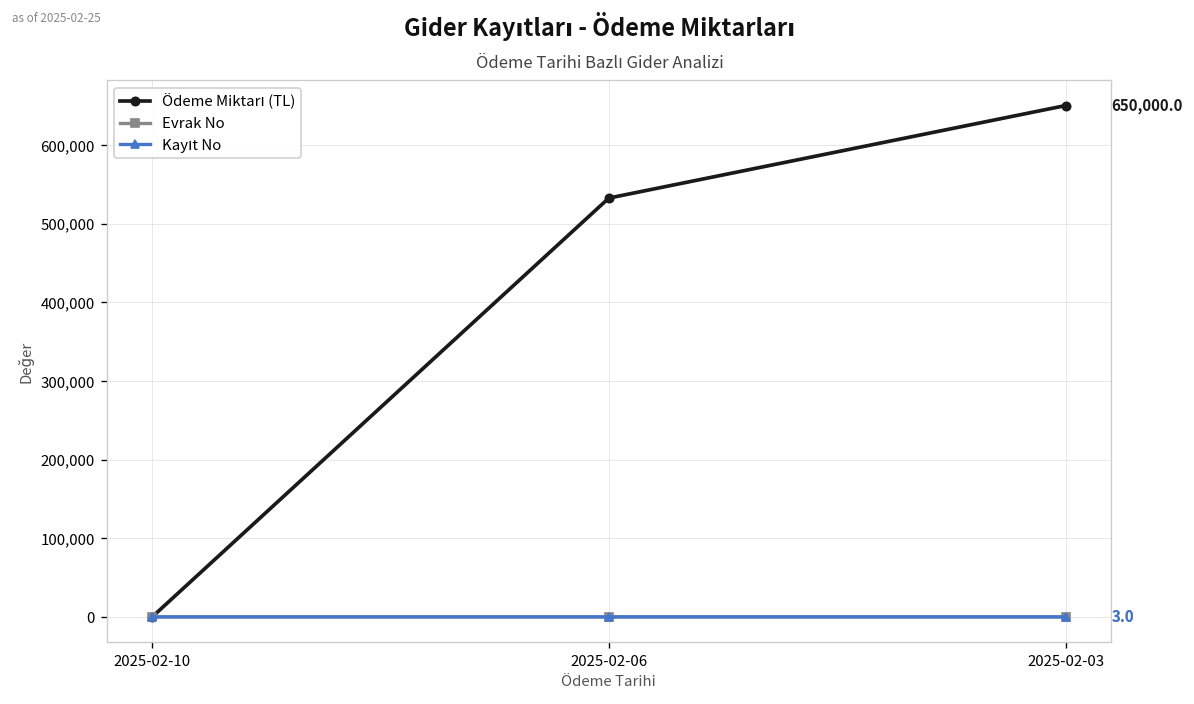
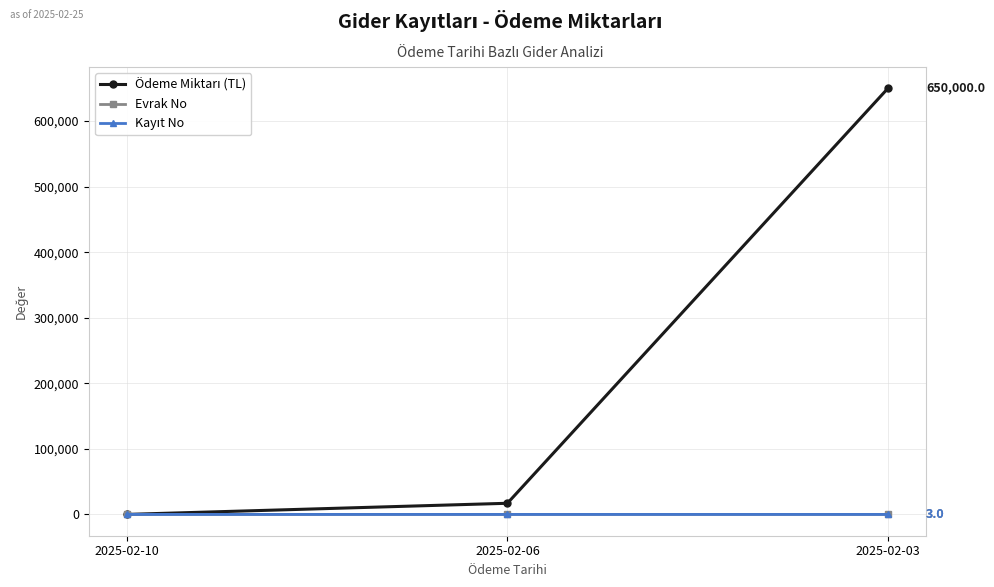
  {
    "Ödeme Miktarı (TL)": {
-     "2025-02-06": "530,000",
+     "2025-02-06": "20,000",
      "2025-02-03": "650,000"
    },
    "Kayıt No": {
      "2025-02-06": "0",
      "2025-02-03": "0"
    }
  }
